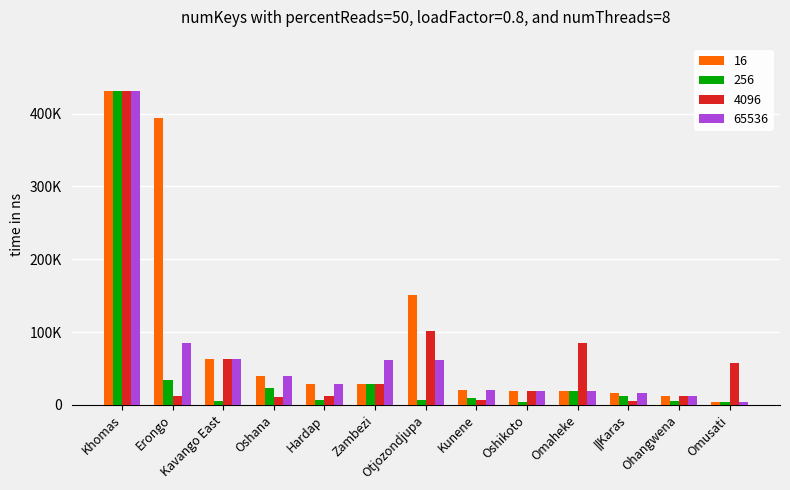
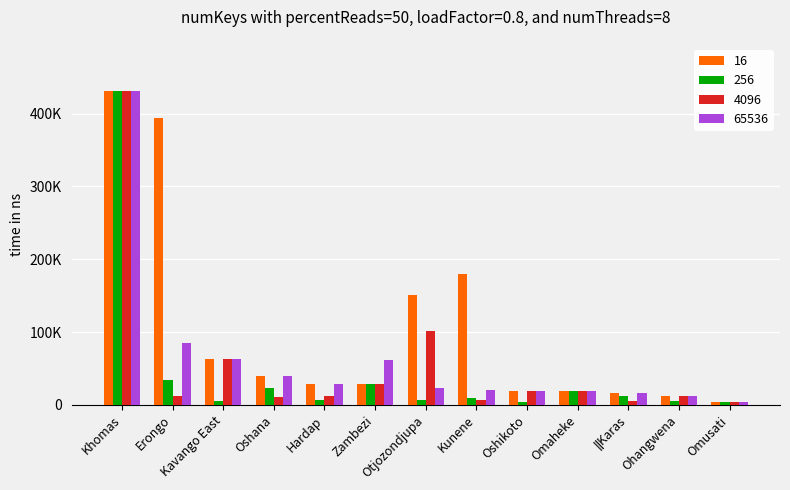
  {
    "16": {
      "Khomas": 430000,
      "Erongo": 390000,
      "Kavango East": 60000,
      "Oshana": 40000,
      "Hardap": 30000,
      "Zambezi": 30000,
      "Otjozondjupa": 150000,
-     "Kunene": 20000,
+     "Kunene": 180000,
      "Oshikoto": 20000,
      "Omaheke": 20000,
      "ǁKaras": 20000,
      "Ohangwena": 10000,
      "Omusati": 0
    },
    "256": {
      "Khomas": 430000,
      "Erongo": 30000,
      "Kavango East": 10000,
      "Oshana": 20000,
      "Hardap": 10000,
      "Zambezi": 30000,
      "Otjozondjupa": 10000,
      "Kunene": 10000,
      "Oshikoto": 0,
      "Omaheke": 20000,
      "ǁKaras": 10000,
      "Ohangwena": 10000,
      "Omusati": 0
    },
    "4096": {
      "Khomas": 430000,
      "Erongo": 10000,
      "Kavango East": 60000,
      "Oshana": 10000,
      "Hardap": 10000,
      "Zambezi": 30000,
      "Otjozondjupa": 100000,
      "Kunene": 10000,
      "Oshikoto": 20000,
-     "Omaheke": 80000,
+     "Omaheke": 20000,
      "ǁKaras": 10000,
      "Ohangwena": 10000,
-     "Omusati": 60000
+     "Omusati": 0
    },
    "65536": {
      "Khomas": 430000,
      "Erongo": 90000,
      "Kavango East": 60000,
      "Oshana": 40000,
      "Hardap": 30000,
      "Zambezi": 60000,
-     "Otjozondjupa": 60000,
+     "Otjozondjupa": 20000,
      "Kunene": 20000,
      "Oshikoto": 20000,
      "Omaheke": 20000,
      "ǁKaras": 20000,
      "Ohangwena": 10000,
      "Omusati": 0
    }
  }
